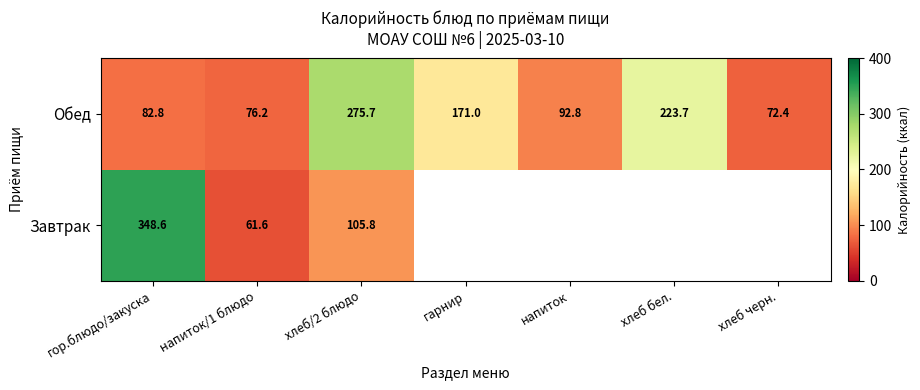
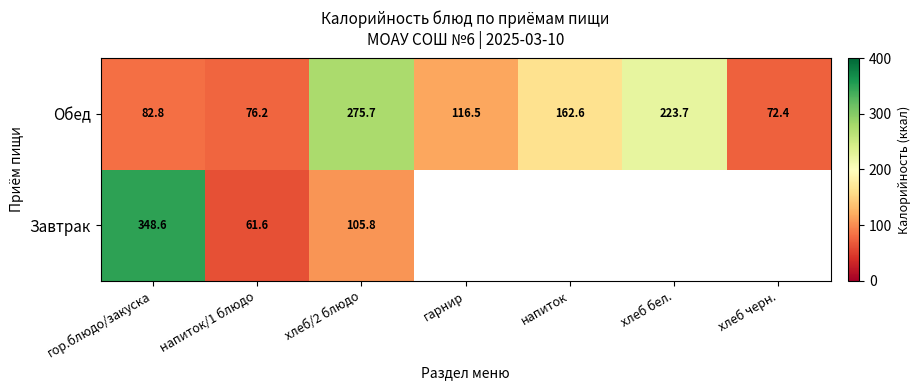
  {
    "Обед": {
      "гор.блюдо/закуска": 82.8,
      "напиток/1 блюдо": 76.2,
      "хлеб/2 блюдо": 275.7,
-     "гарнир": 171.0,
-     "напиток": 92.8,
+     "гарнир": 116.5,
+     "напиток": 162.6,
      "хлеб бел.": 223.7,
      "хлеб черн.": 72.4
    },
    "Завтрак": {
      "гор.блюдо/закуска": 348.6,
      "напиток/1 блюдо": 61.6,
      "хлеб/2 блюдо": 105.8
    }
  }
